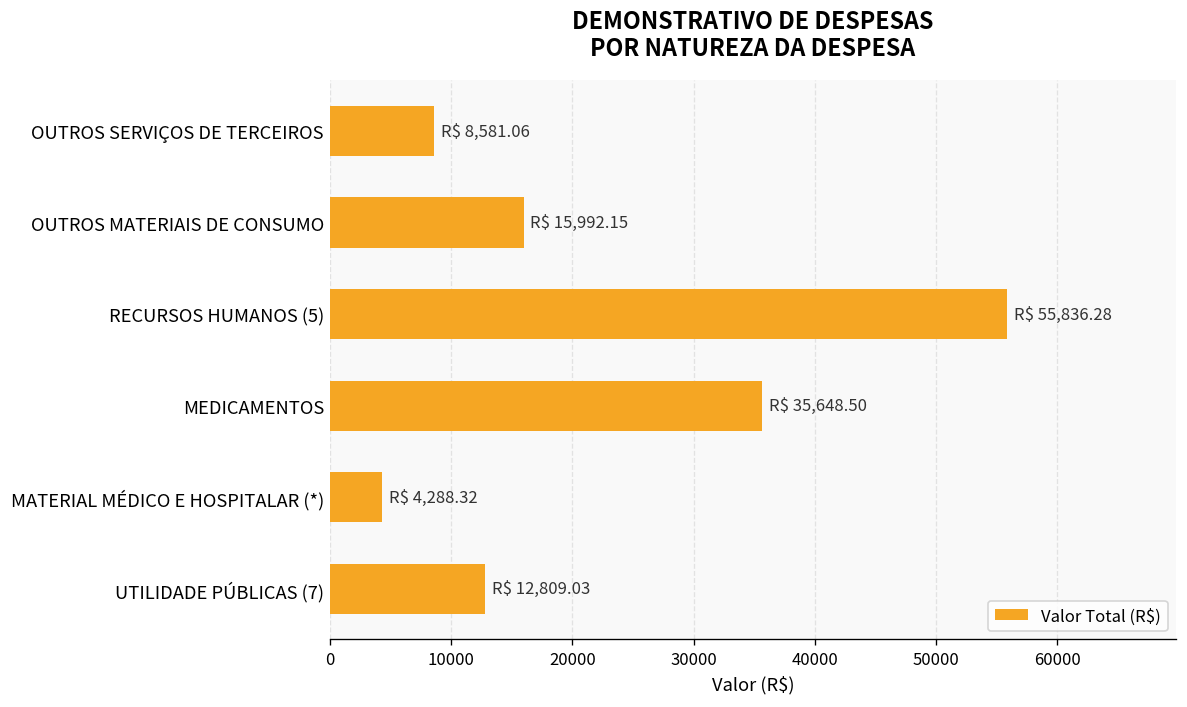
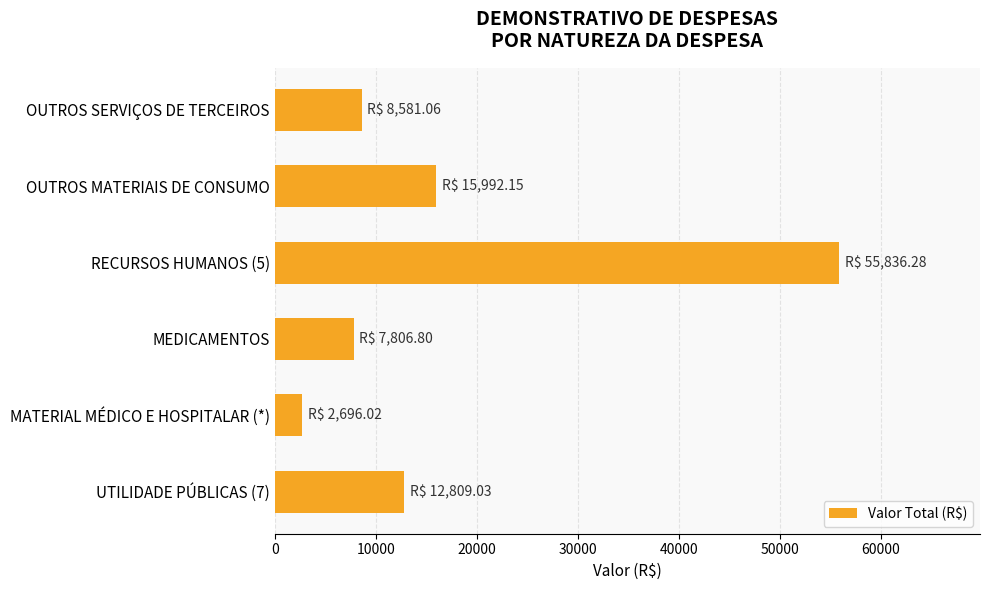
  {
    "OUTROS SERVIÇOS DE TERCEIROS": "8,581.06",
    "OUTROS MATERIAIS DE CONSUMO": "15,992.15",
    "RECURSOS HUMANOS (5)": "55,836.28",
-   "MEDICAMENTOS": "35,648.50",
-   "MATERIAL MÉDICO E HOSPITALAR (*)": "4,288.32",
+   "MEDICAMENTOS": "7,806.80",
+   "MATERIAL MÉDICO E HOSPITALAR (*)": "2,696.02",
    "UTILIDADE PÚBLICAS (7)": "12,809.03"
  }
